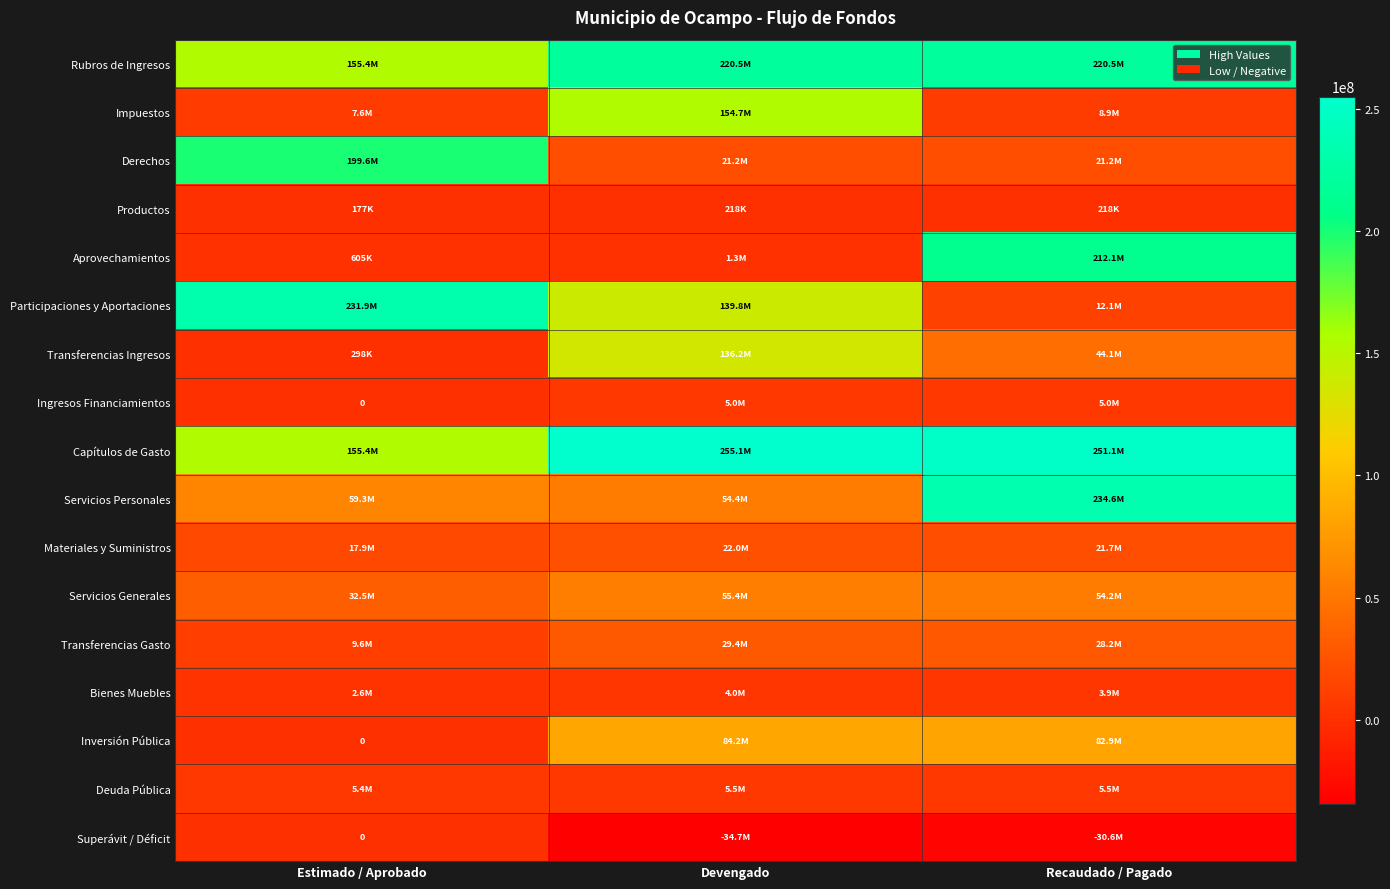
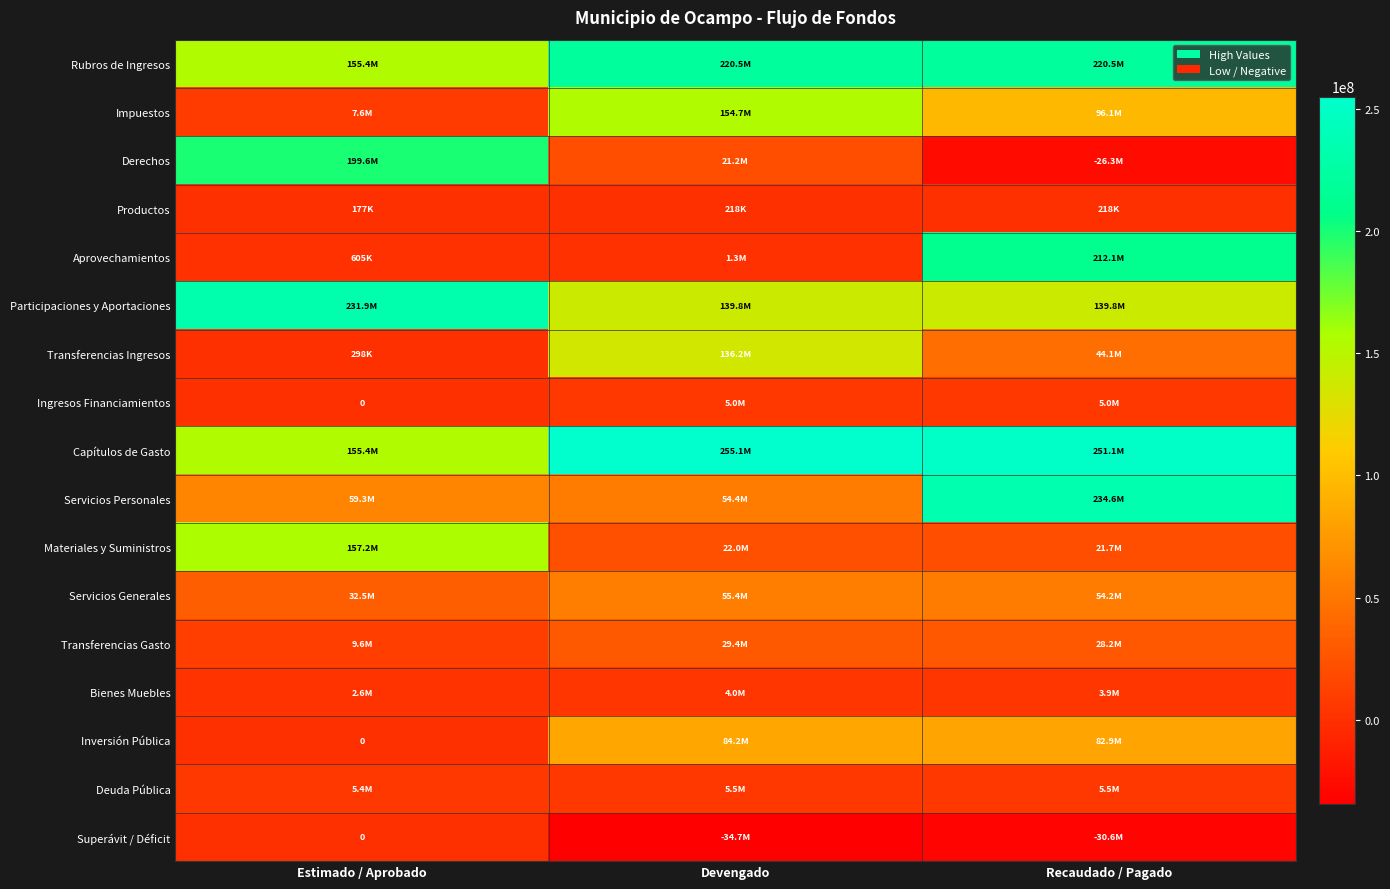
  {
    "Rubros de Ingresos": {
      "Estimado / Aprobado": "155.4M",
      "Devengado": "220.5M",
      "Recaudado / Pagado": "220.5M"
    },
    "Impuestos": {
      "Estimado / Aprobado": "7.6M",
      "Devengado": "154.7M",
-     "Recaudado / Pagado": "8.9M"
+     "Recaudado / Pagado": "96.1M"
    },
    "Derechos": {
      "Estimado / Aprobado": "199.6M",
      "Devengado": "21.2M",
-     "Recaudado / Pagado": "21.2M"
+     "Recaudado / Pagado": "-26.3M"
    },
    "Productos": {
      "Estimado / Aprobado": "177K",
      "Devengado": "218K",
      "Recaudado / Pagado": "218K"
    },
    "Aprovechamientos": {
      "Estimado / Aprobado": "605K",
      "Devengado": "1.3M",
      "Recaudado / Pagado": "212.1M"
    },
    "Participaciones y Aportaciones": {
      "Estimado / Aprobado": "231.9M",
      "Devengado": "139.8M",
-     "Recaudado / Pagado": "12.1M"
+     "Recaudado / Pagado": "139.8M"
    },
    "Transferencias Ingresos": {
      "Estimado / Aprobado": "298K",
      "Devengado": "136.2M",
      "Recaudado / Pagado": "44.1M"
    },
    "Ingresos Financiamientos": {
      "Estimado / Aprobado": "0",
      "Devengado": "5.0M",
      "Recaudado / Pagado": "5.0M"
    },
    "Capítulos de Gasto": {
      "Estimado / Aprobado": "155.4M",
      "Devengado": "255.1M",
      "Recaudado / Pagado": "251.1M"
    },
    "Servicios Personales": {
      "Estimado / Aprobado": "59.3M",
      "Devengado": "54.4M",
      "Recaudado / Pagado": "234.6M"
    },
    "Materiales y Suministros": {
-     "Estimado / Aprobado": "17.9M",
+     "Estimado / Aprobado": "157.2M",
      "Devengado": "22.0M",
      "Recaudado / Pagado": "21.7M"
    },
    "Servicios Generales": {
      "Estimado / Aprobado": "32.5M",
      "Devengado": "55.4M",
      "Recaudado / Pagado": "54.2M"
    },
    "Transferencias Gasto": {
      "Estimado / Aprobado": "9.6M",
      "Devengado": "29.4M",
      "Recaudado / Pagado": "28.2M"
    },
    "Bienes Muebles": {
      "Estimado / Aprobado": "2.6M",
      "Devengado": "4.0M",
      "Recaudado / Pagado": "3.9M"
    },
    "Inversión Pública": {
      "Estimado / Aprobado": "0",
      "Devengado": "84.2M",
      "Recaudado / Pagado": "82.9M"
    },
    "Deuda Pública": {
      "Estimado / Aprobado": "5.4M",
      "Devengado": "5.5M",
      "Recaudado / Pagado": "5.5M"
    },
    "Superávit / Déficit": {
      "Estimado / Aprobado": "0",
      "Devengado": "-34.7M",
      "Recaudado / Pagado": "-30.6M"
    }
  }
